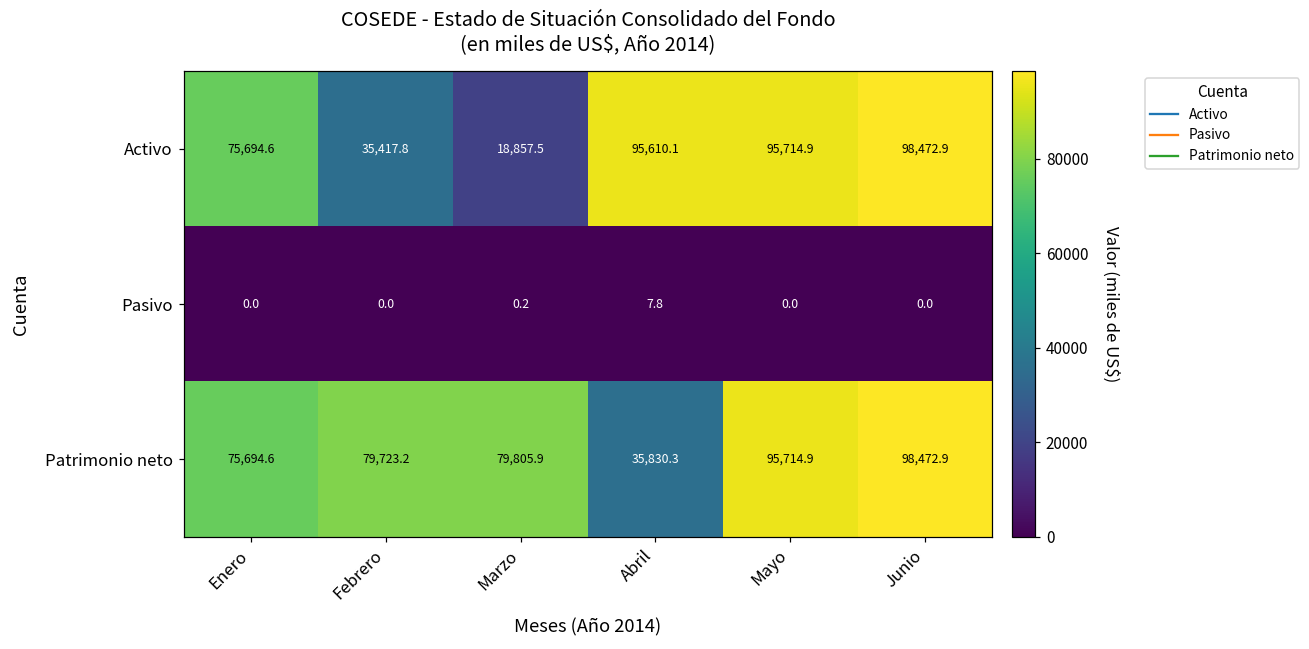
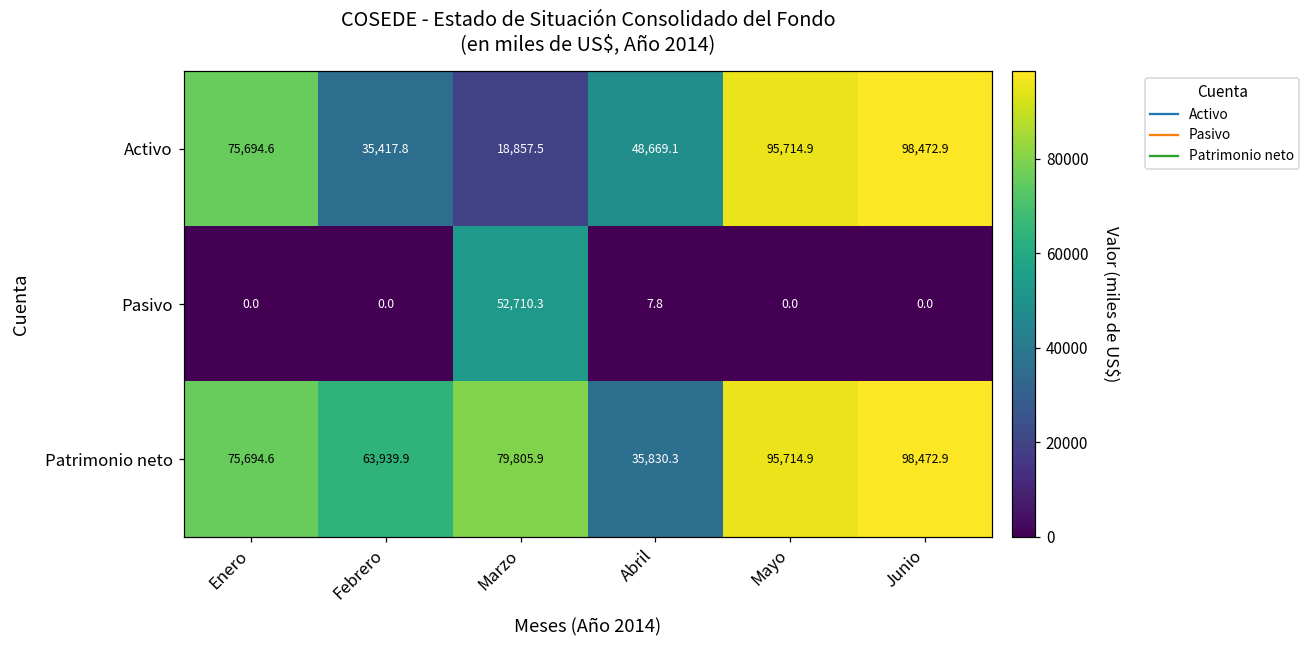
  {
    "Activo": {
      "Enero": "75,694.6",
      "Febrero": "35,417.8",
      "Marzo": "18,857.5",
-     "Abril": "95,610.1",
+     "Abril": "48,669.1",
      "Mayo": "95,714.9",
      "Junio": "98,472.9"
    },
    "Pasivo": {
      "Enero": "0.0",
      "Febrero": "0.0",
-     "Marzo": "0.2",
+     "Marzo": "52,710.3",
      "Abril": "7.8",
      "Mayo": "0.0",
      "Junio": "0.0"
    },
    "Patrimonio neto": {
      "Enero": "75,694.6",
-     "Febrero": "79,723.2",
+     "Febrero": "63,939.9",
      "Marzo": "79,805.9",
      "Abril": "35,830.3",
      "Mayo": "95,714.9",
      "Junio": "98,472.9"
    }
  }
